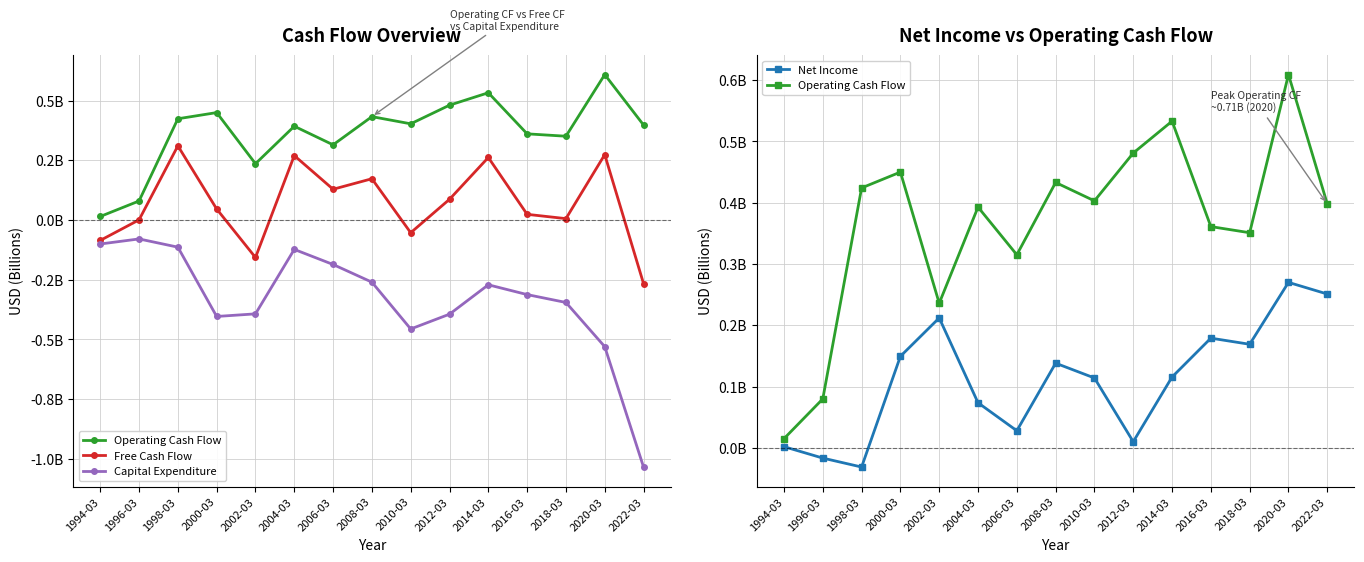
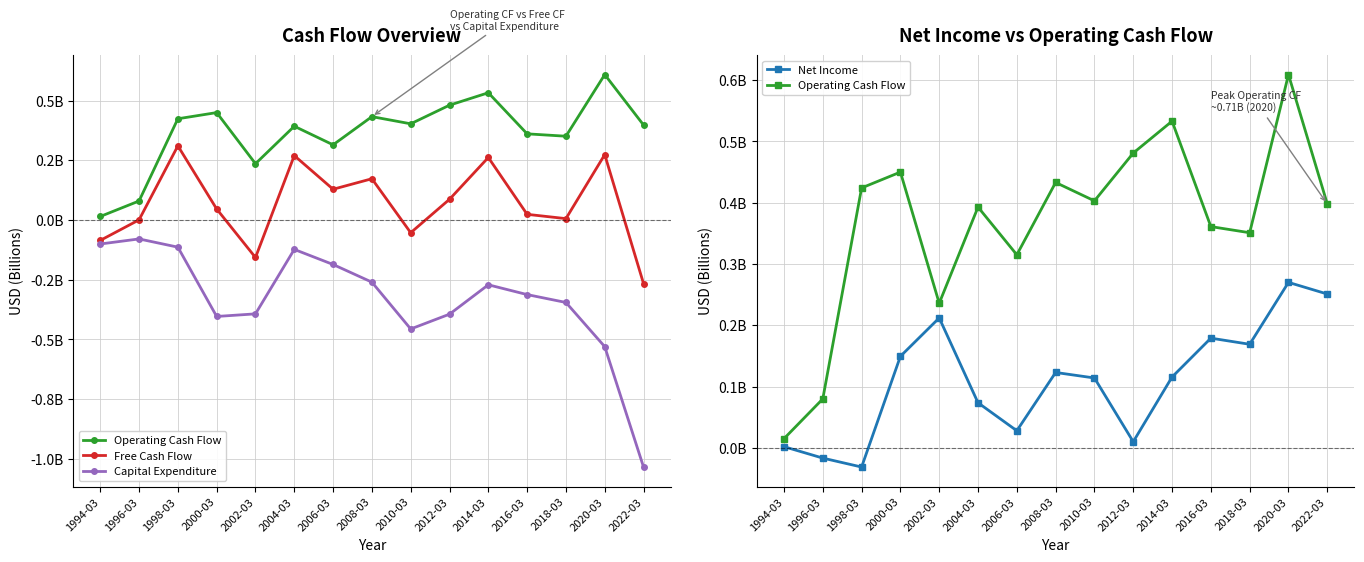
  {
    "Net Income vs Operating Cash Flow": {
      "Net Income": {
        "1994-03": 0,
        "1996-03": -20000000,
        "1998-03": -30000000,
        "2000-03": 150000000,
        "2002-03": 210000000,
        "2004-03": 70000000,
        "2006-03": 30000000,
-       "2008-03": 140000000,
+       "2008-03": 120000000,
        "2010-03": 110000000,
        "2012-03": 10000000,
        "2014-03": 120000000,
        "2016-03": 180000000,
        "2018-03": 170000000,
        "2020-03": 270000000,
        "2022-03": 250000000
      },
      "Operating Cash Flow": {
        "1994-03": 10000000,
        "1996-03": 80000000,
        "1998-03": 420000000,
        "2000-03": 450000000,
        "2002-03": 240000000,
        "2004-03": 390000000,
        "2006-03": 310000000,
        "2008-03": 430000000,
        "2010-03": 400000000,
        "2012-03": 480000000,
        "2014-03": 530000000,
        "2016-03": 360000000,
        "2018-03": 350000000,
        "2020-03": 610000000
      }
    }
  }
